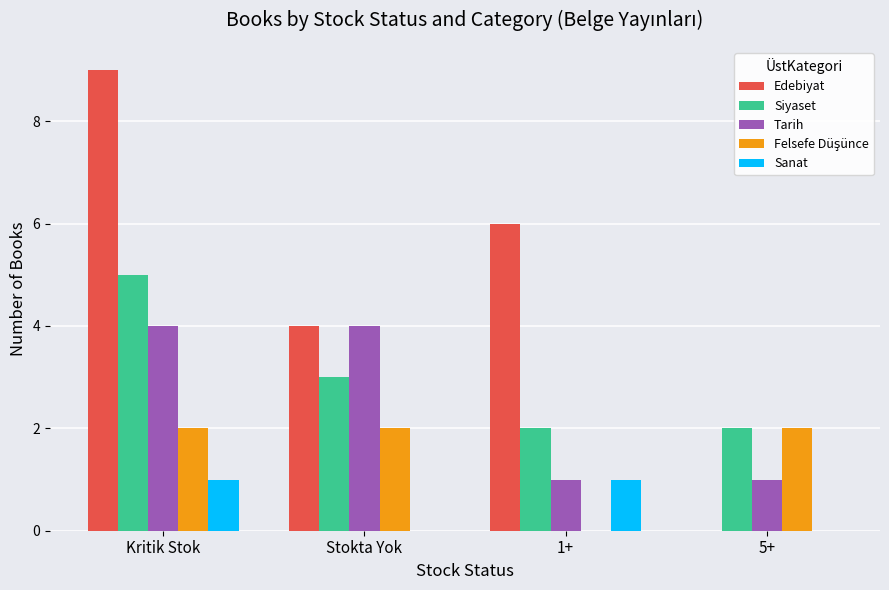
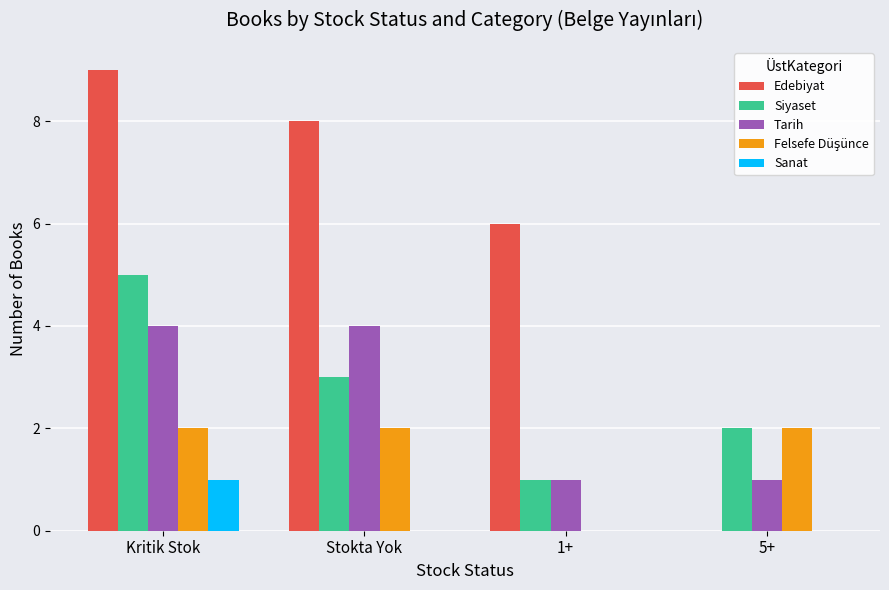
  {
    "Edebiyat": {
      "Kritik Stok": 9,
-     "Stokta Yok": 4,
+     "Stokta Yok": 8,
      "1+": 6,
      "5+": 0
    },
    "Siyaset": {
      "Kritik Stok": 5,
      "Stokta Yok": 3,
-     "1+": 2,
+     "1+": 1,
      "5+": 2
    },
    "Tarih": {
      "Kritik Stok": 4,
      "Stokta Yok": 4,
      "1+": 1,
      "5+": 1
    },
    "Felsefe Düşünce": {
      "Kritik Stok": 2,
      "Stokta Yok": 2,
      "1+": 0,
      "5+": 2
    },
    "Sanat": {
      "Kritik Stok": 1,
      "Stokta Yok": 0,
-     "1+": 1,
+     "1+": 0,
      "5+": 0
    }
  }
